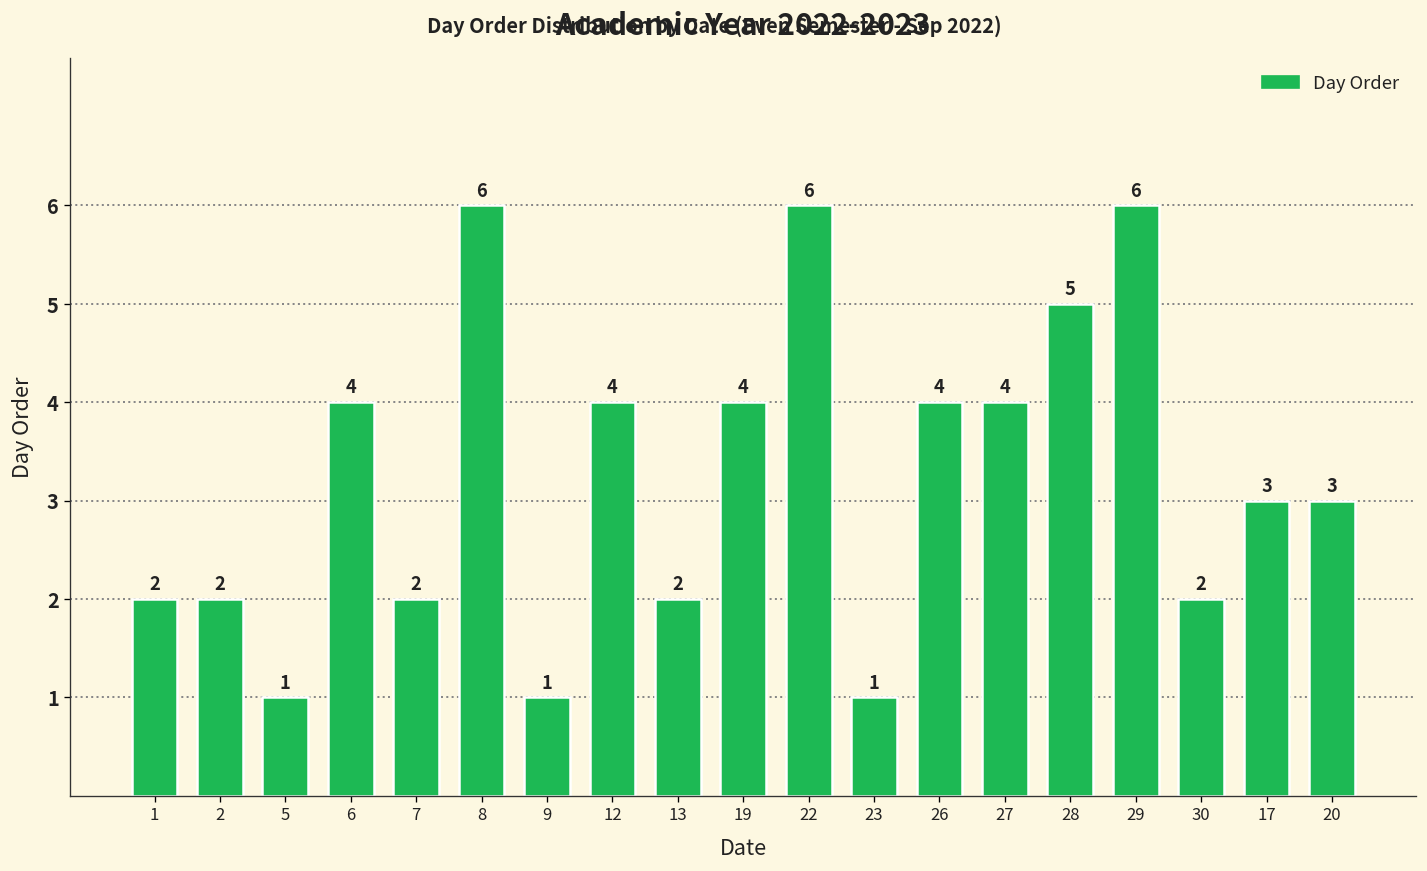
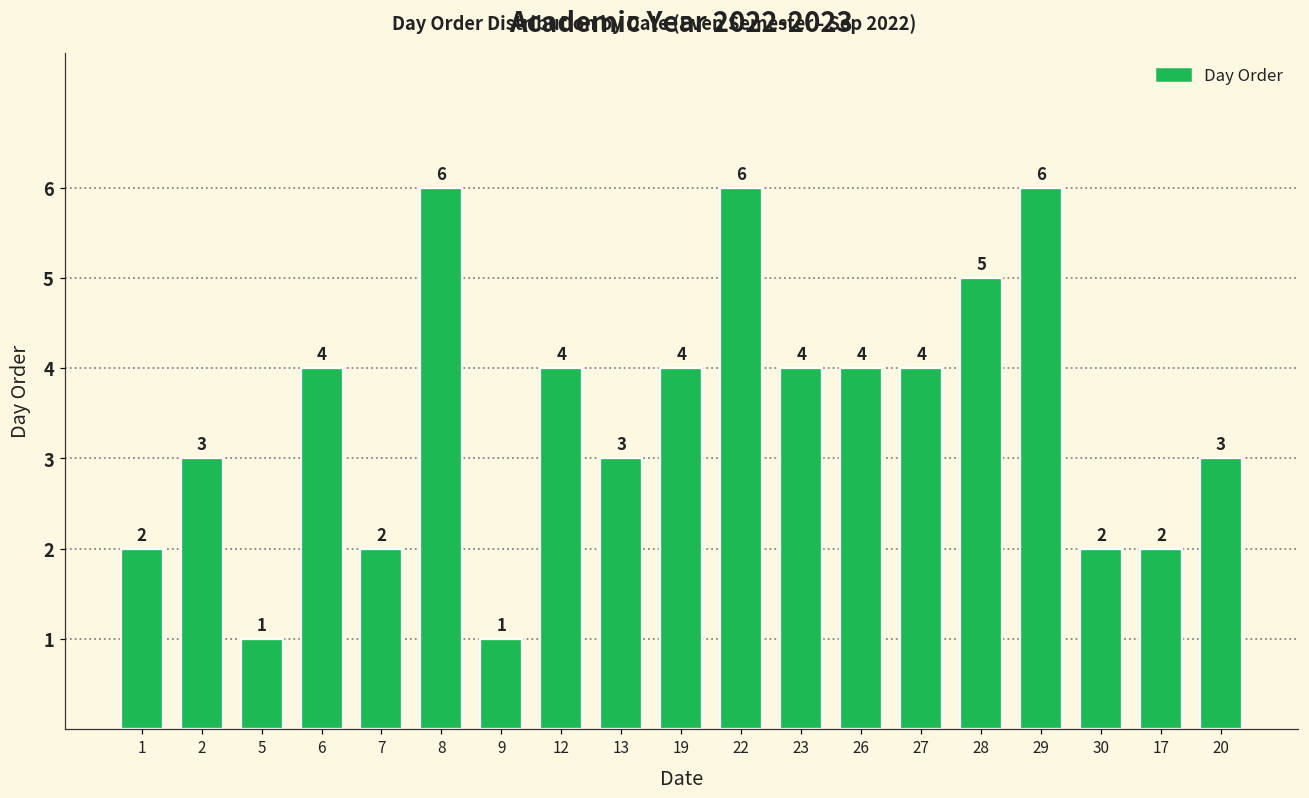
  {
    "1": 2,
-   "2": 2,
+   "2": 3,
    "5": 1,
    "6": 4,
    "7": 2,
    "8": 6,
    "9": 1,
    "12": 4,
-   "13": 2,
+   "13": 3,
    "19": 4,
    "22": 6,
-   "23": 1,
+   "23": 4,
    "26": 4,
    "27": 4,
    "28": 5,
    "29": 6,
    "30": 2,
-   "17": 3,
+   "17": 2,
    "20": 3
  }
